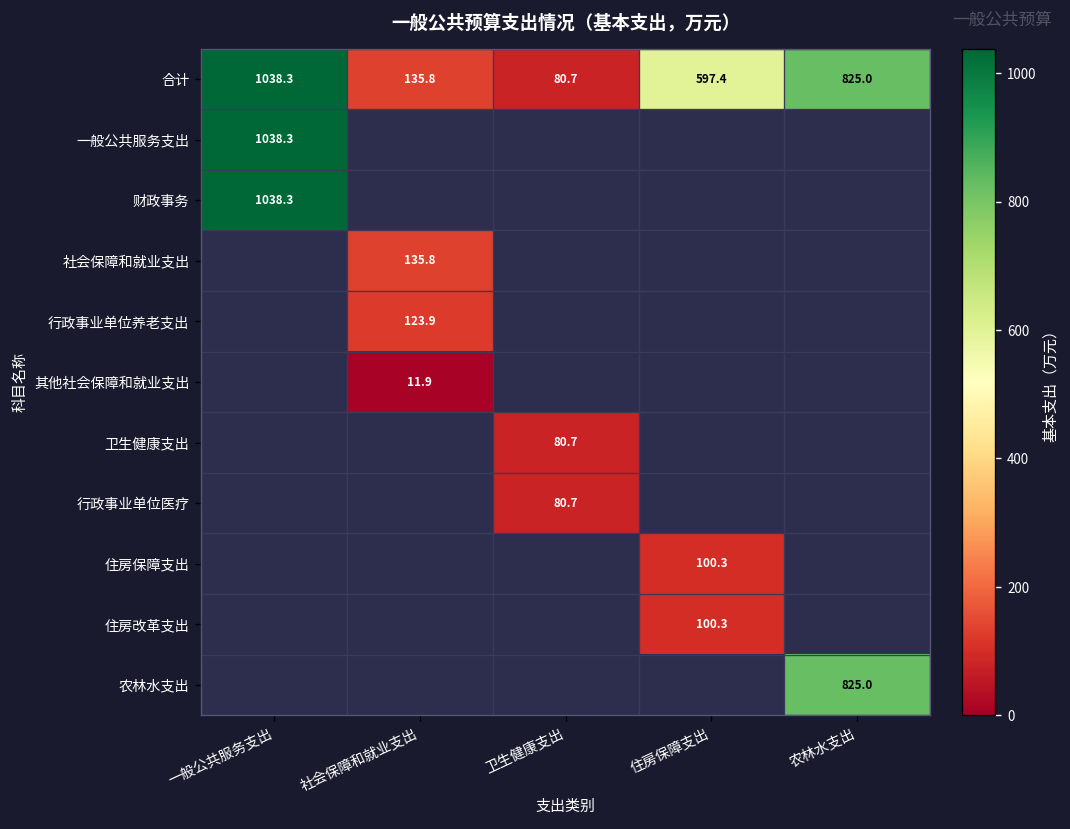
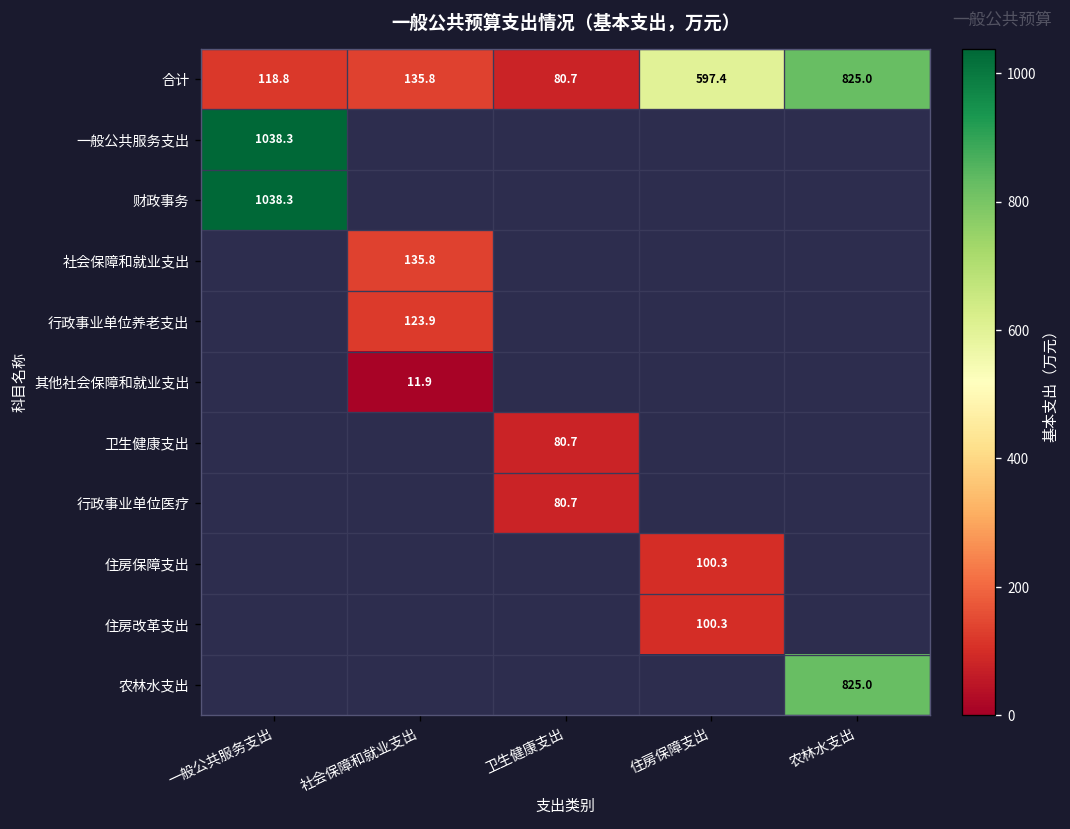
  {
    "合计": {
-     "一般公共服务支出": 1038.3,
+     "一般公共服务支出": 118.8,
      "社会保障和就业支出": 135.8,
      "卫生健康支出": 80.7,
      "住房保障支出": 597.4,
      "农林水支出": 825.0
    },
    "一般公共服务支出": {
      "一般公共服务支出": 1038.3
    },
    "财政事务": {
      "一般公共服务支出": 1038.3
    },
    "社会保障和就业支出": {
      "社会保障和就业支出": 135.8
    },
    "行政事业单位养老支出": {
      "社会保障和就业支出": 123.9
    },
    "其他社会保障和就业支出": {
      "社会保障和就业支出": 11.9
    },
    "卫生健康支出": {
      "卫生健康支出": 80.7
    },
    "行政事业单位医疗": {
      "卫生健康支出": 80.7
    },
    "住房保障支出": {
      "住房保障支出": 100.3
    },
    "住房改革支出": {
      "住房保障支出": 100.3
    },
    "农林水支出": {
      "农林水支出": 825.0
    }
  }
